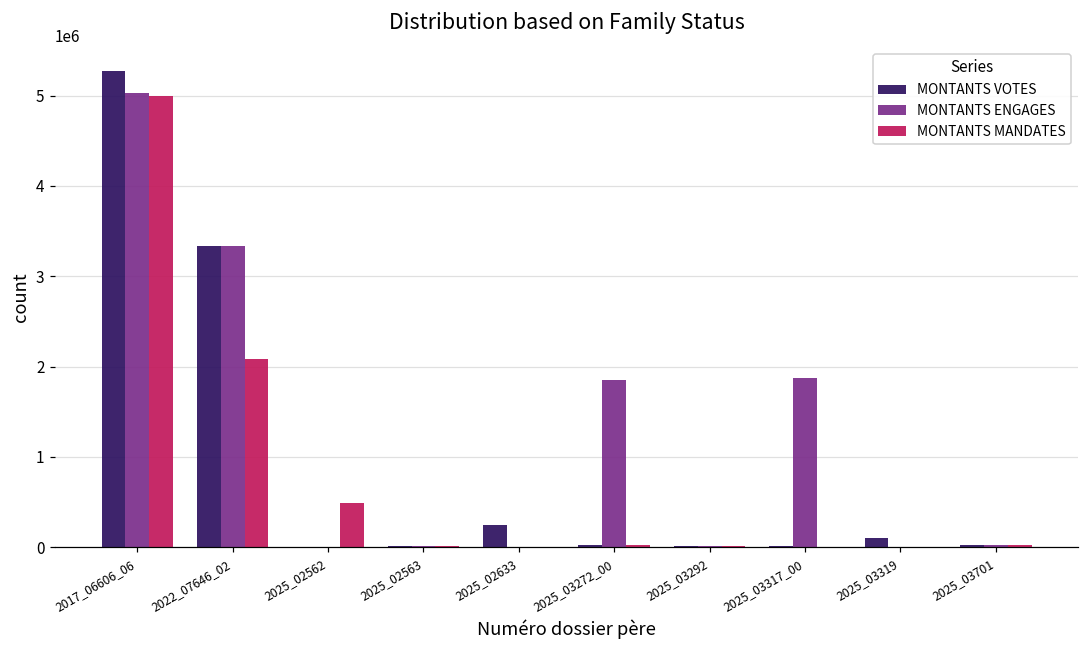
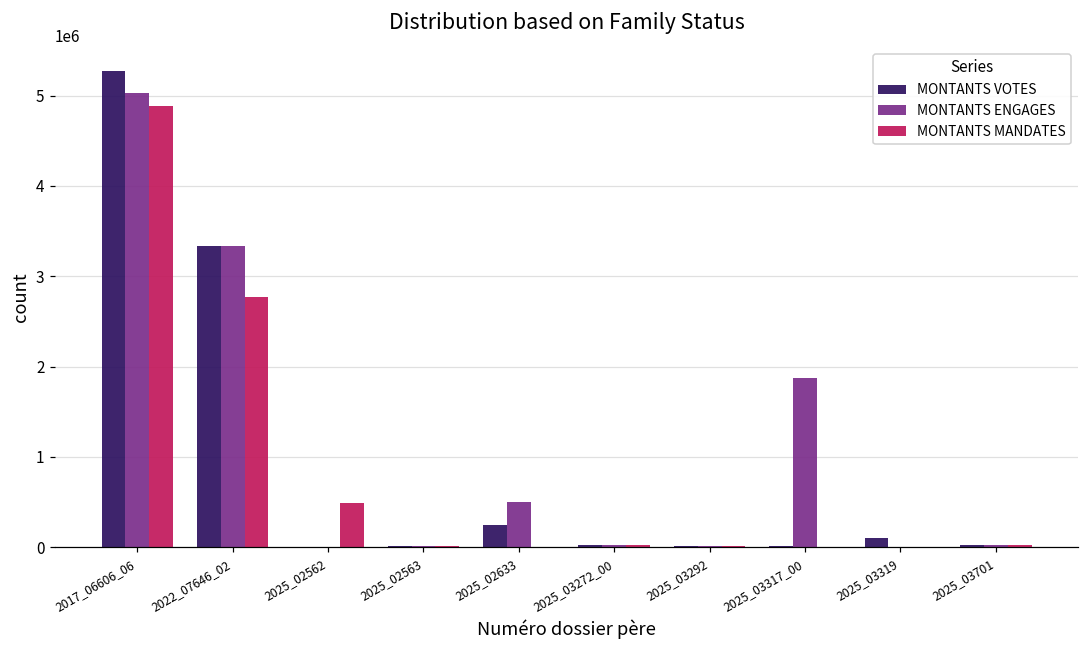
  {
    "MONTANTS VOTES": {
      "2017_06606_06": 5300000,
      "2022_07646_02": 3300000,
      "2025_02633": 200000,
      "2025_03319": 100000
    },
    "MONTANTS ENGAGES": {
      "2017_06606_06": 5000000,
      "2022_07646_02": 3300000,
-     "2025_02633": 0,
-     "2025_03272_00": 1900000,
+     "2025_02633": 500000,
+     "2025_03272_00": 0,
      "2025_03317_00": 1900000
    },
    "MONTANTS MANDATES": {
-     "2017_06606_06": 5000000,
-     "2022_07646_02": 2100000,
+     "2017_06606_06": 4900000,
+     "2022_07646_02": 2800000,
      "2025_02562": 500000,
      "2025_02633": 0,
      "2025_03317_00": 0
    }
  }
